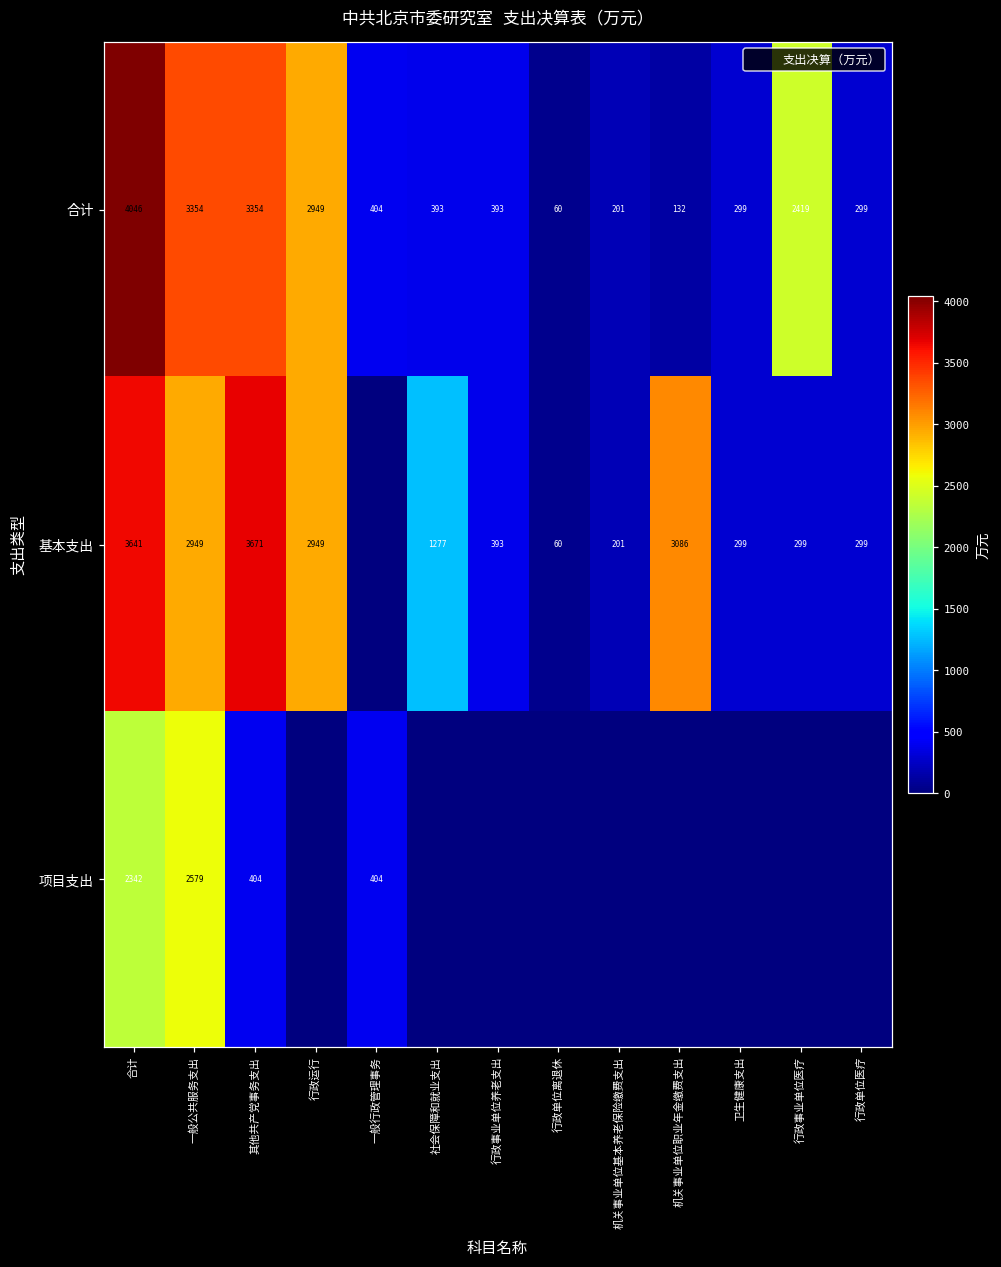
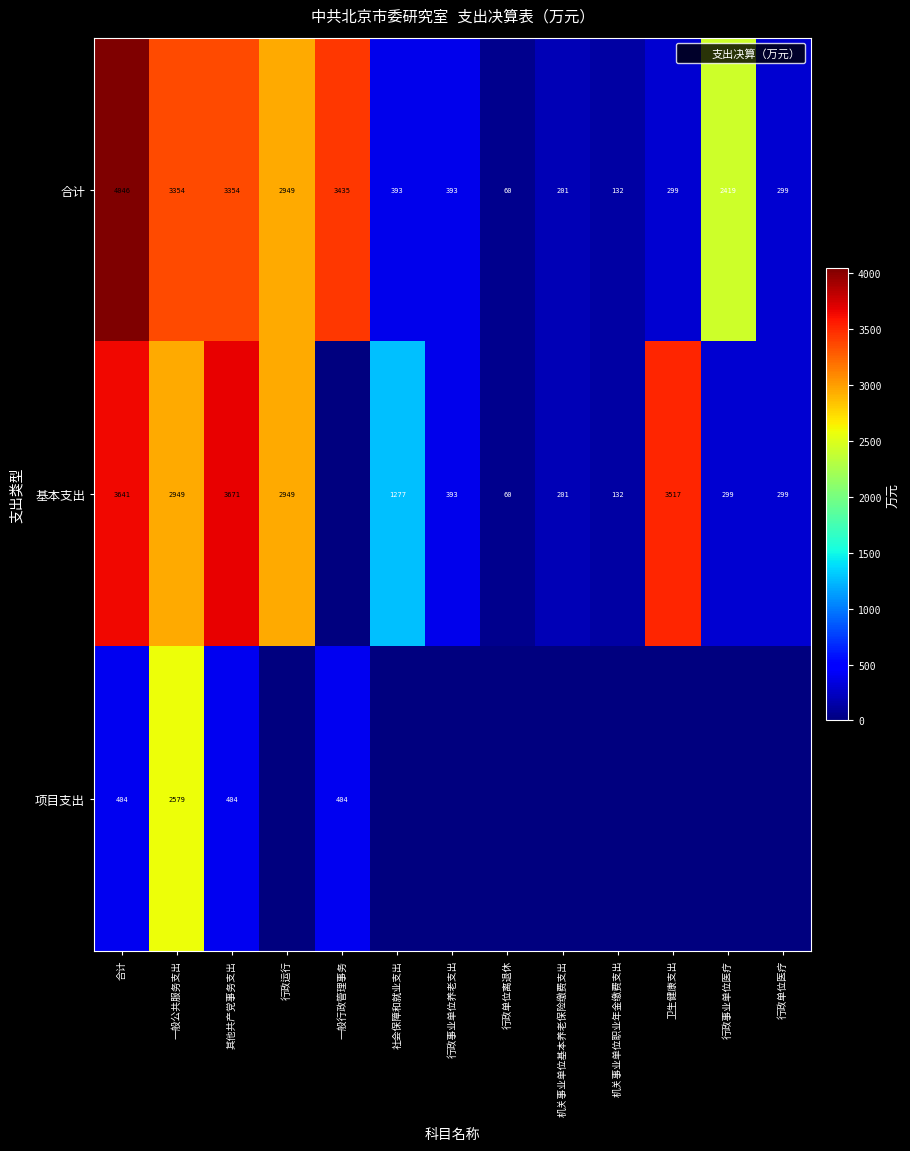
  {
    "合计": {
      "合计": 4046,
      "一般公共服务支出": 3354,
      "其他共产党事务支出": 3354,
      "行政运行": 2949,
-     "一般行政管理事务": 404,
+     "一般行政管理事务": 3435,
      "社会保障和就业支出": 393,
      "行政事业单位养老支出": 393,
      "行政单位离退休": 60,
      "机关事业单位基本养老保险缴费支出": 201,
      "机关事业单位职业年金缴费支出": 132,
      "卫生健康支出": 299,
      "行政事业单位医疗": 2419,
      "行政单位医疗": 299
    },
    "基本支出": {
      "合计": 3641,
      "一般公共服务支出": 2949,
      "其他共产党事务支出": 3671,
      "行政运行": 2949,
      "社会保障和就业支出": 1277,
      "行政事业单位养老支出": 393,
      "行政单位离退休": 60,
      "机关事业单位基本养老保险缴费支出": 201,
-     "机关事业单位职业年金缴费支出": 3086,
-     "卫生健康支出": 299,
+     "机关事业单位职业年金缴费支出": 132,
+     "卫生健康支出": 3517,
      "行政事业单位医疗": 299,
      "行政单位医疗": 299
    },
    "项目支出": {
-     "合计": 2342,
+     "合计": 404,
      "一般公共服务支出": 2579,
      "其他共产党事务支出": 404,
      "一般行政管理事务": 404
    }
  }
